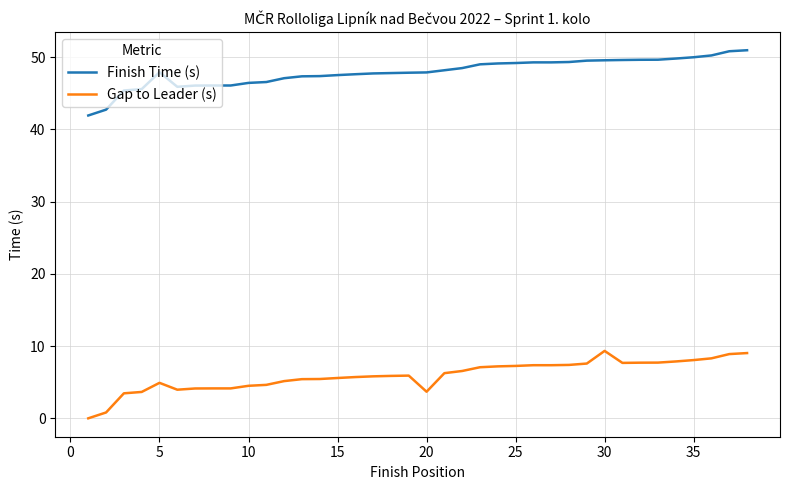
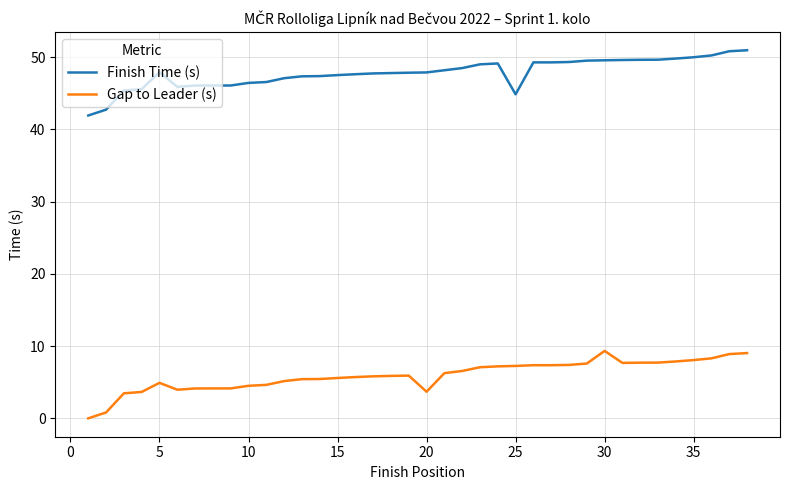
  {
    "Finish Time (s)": {
      "10": 46,
      "15": 48,
      "20": 48,
-     "25": 49,
+     "25": 45,
      "30": 50,
      "35": 50
    },
    "Gap to Leader (s)": {
      "5": 5,
      "10": 5,
      "15": 6,
      "20": 4,
      "25": 7,
      "30": 9,
      "35": 8
    }
  }
